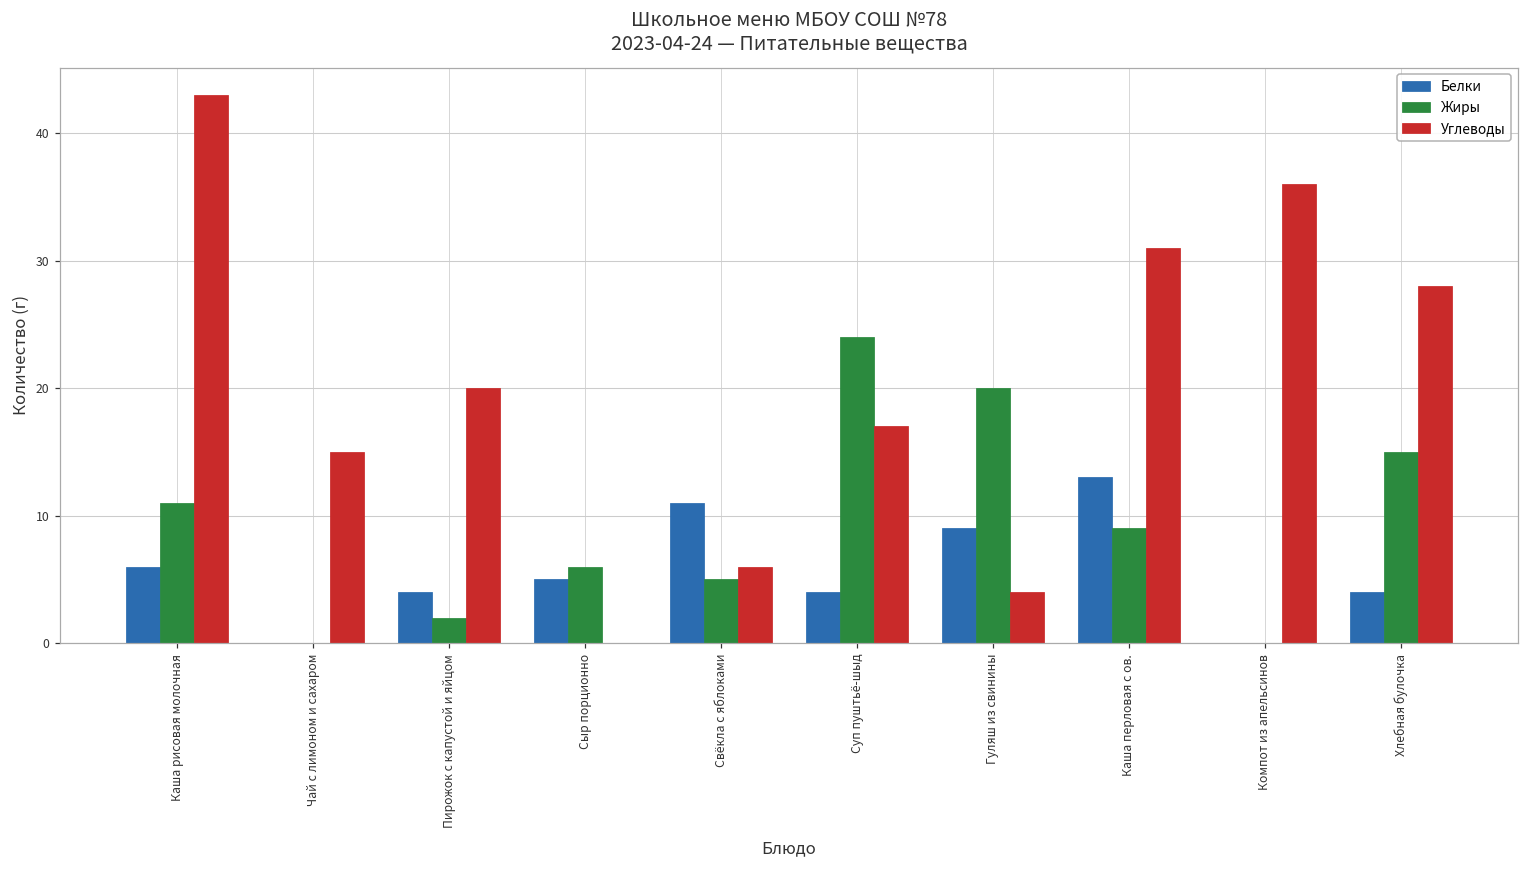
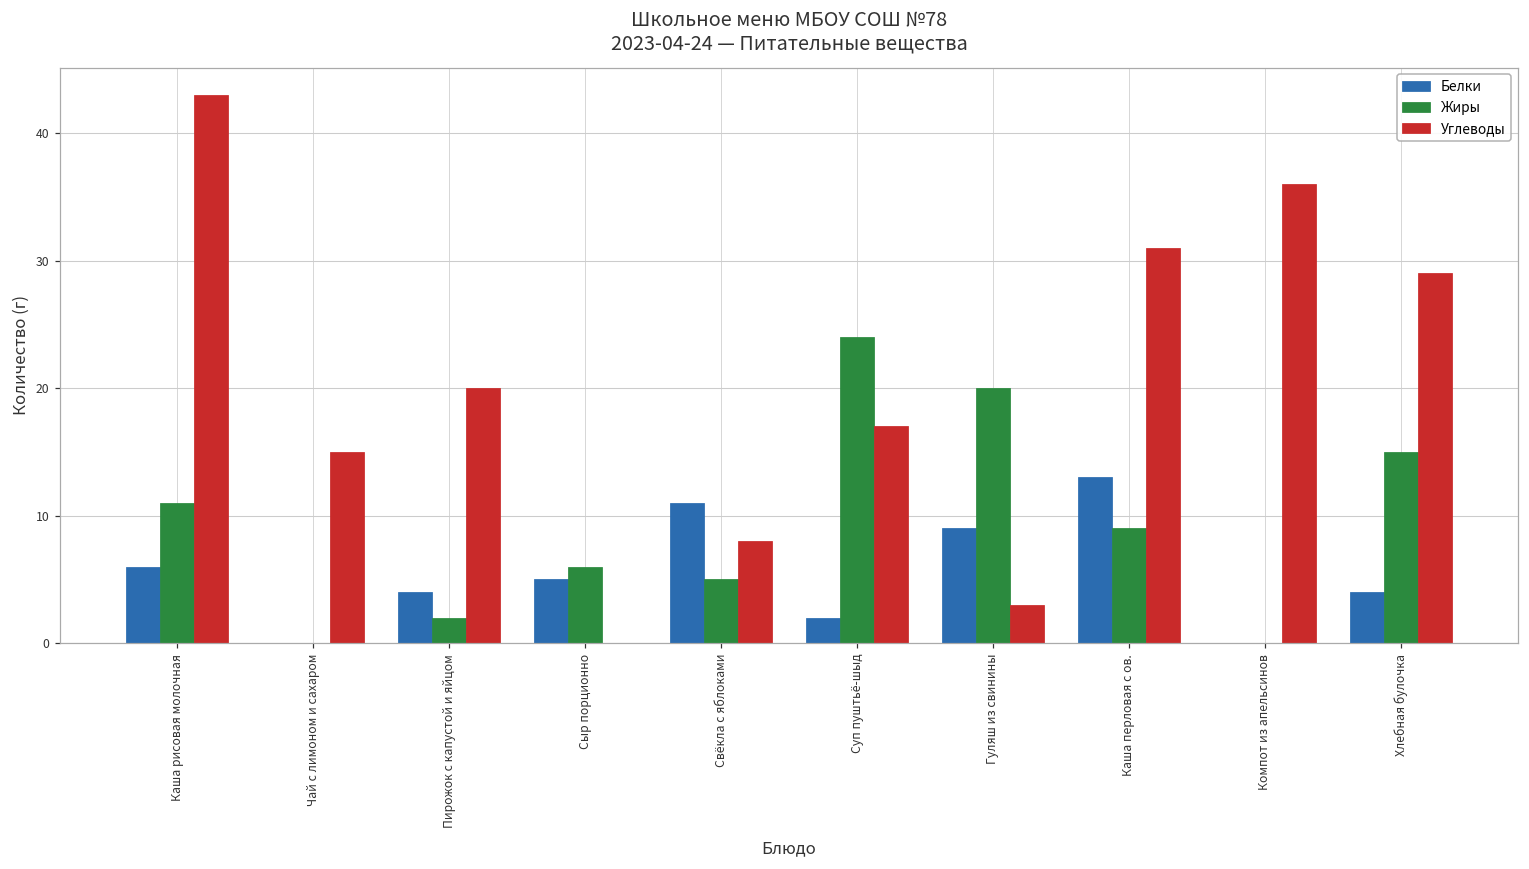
  {
    "Белки": {
      "Каша рисовая молочная": 6,
      "Чай с лимоном и сахаром": 0,
      "Пирожок с капустой и яйцом": 4,
      "Сыр порционно": 5,
      "Свёкла с яблоками": 11,
-     "Суп пуштьё-шыд": 4,
+     "Суп пуштьё-шыд": 2,
      "Гуляш из свинины": 9,
      "Каша перловая с ов.": 13,
      "Компот из апельсинов": 0,
      "Хлебная булочка": 4
    },
    "Жиры": {
      "Каша рисовая молочная": 11,
      "Чай с лимоном и сахаром": 0,
      "Пирожок с капустой и яйцом": 2,
      "Сыр порционно": 6,
      "Свёкла с яблоками": 5,
      "Суп пуштьё-шыд": 24,
      "Гуляш из свинины": 20,
      "Каша перловая с ов.": 9,
      "Компот из апельсинов": 0,
      "Хлебная булочка": 15
    },
    "Углеводы": {
      "Каша рисовая молочная": 43,
      "Чай с лимоном и сахаром": 15,
      "Пирожок с капустой и яйцом": 20,
      "Сыр порционно": 0,
-     "Свёкла с яблоками": 6,
+     "Свёкла с яблоками": 8,
      "Суп пуштьё-шыд": 17,
-     "Гуляш из свинины": 4,
+     "Гуляш из свинины": 3,
      "Каша перловая с ов.": 31,
      "Компот из апельсинов": 36,
-     "Хлебная булочка": 28
+     "Хлебная булочка": 29
    }
  }
